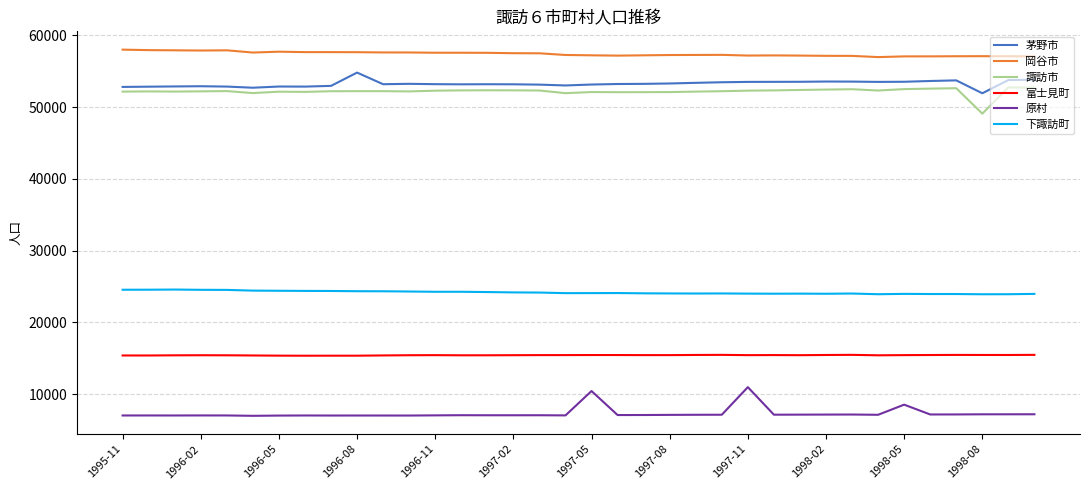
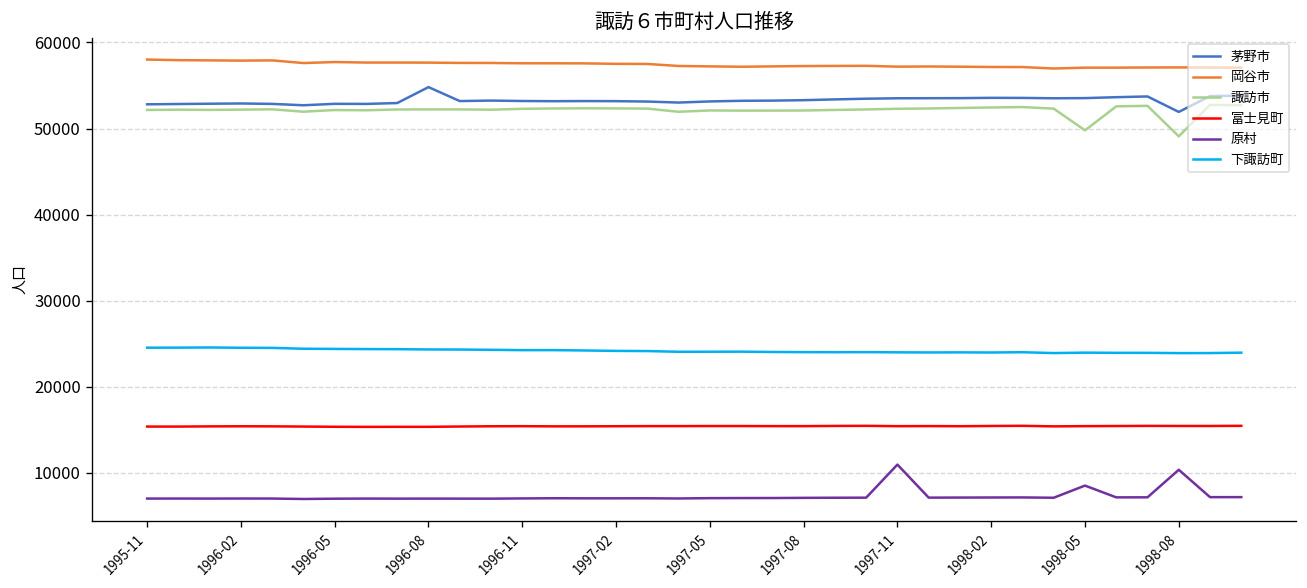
  {
    "茅野市": {
      "1995-11": 53000,
      "1996-02": 53000,
      "1996-05": 53000,
      "1996-08": 55000,
      "1996-11": 53000,
      "1997-02": 53000,
      "1997-05": 53000,
      "1997-08": 53000,
      "1997-11": 54000,
      "1998-02": 54000,
      "1998-05": 54000,
      "1998-08": 52000
    },
    "岡谷市": {
      "1995-11": 58000,
      "1996-02": 58000,
      "1996-05": 58000,
      "1996-08": 58000,
      "1996-11": 58000,
      "1997-02": 58000,
      "1997-05": 57000,
      "1997-08": 57000,
      "1997-11": 57000,
      "1998-02": 57000,
      "1998-05": 57000,
      "1998-08": 57000
    },
    "諏訪市": {
      "1995-11": 52000,
      "1996-02": 52000,
      "1996-05": 52000,
      "1996-08": 52000,
      "1996-11": 52000,
      "1997-02": 52000,
      "1997-05": 52000,
      "1997-08": 52000,
      "1997-11": 52000,
      "1998-02": 52000,
-     "1998-05": 53000,
+     "1998-05": 50000,
      "1998-08": 49000
    },
    "富士見町": {
      "1995-11": 15000,
      "1996-02": 15000,
      "1996-05": 15000,
      "1996-08": 15000,
      "1996-11": 15000,
      "1997-02": 15000,
      "1997-05": 15000,
      "1997-08": 15000,
      "1997-11": 15000,
      "1998-02": 15000,
      "1998-05": 15000,
      "1998-08": 15000
    },
    "原村": {
      "1995-11": 7000,
      "1996-02": 7000,
      "1996-05": 7000,
      "1996-08": 7000,
      "1996-11": 7000,
      "1997-02": 7000,
-     "1997-05": 10000,
+     "1997-05": 7000,
      "1997-08": 7000,
      "1997-11": 11000,
      "1998-02": 7000,
      "1998-05": 9000,
-     "1998-08": 7000
+     "1998-08": 10000
    },
    "下諏訪町": {
      "1995-11": 25000,
      "1996-02": 25000,
      "1996-05": 24000,
      "1996-08": 24000,
      "1996-11": 24000,
      "1997-02": 24000,
      "1997-05": 24000,
      "1997-08": 24000,
      "1997-11": 24000,
      "1998-02": 24000,
      "1998-05": 24000,
      "1998-08": 24000
    }
  }
